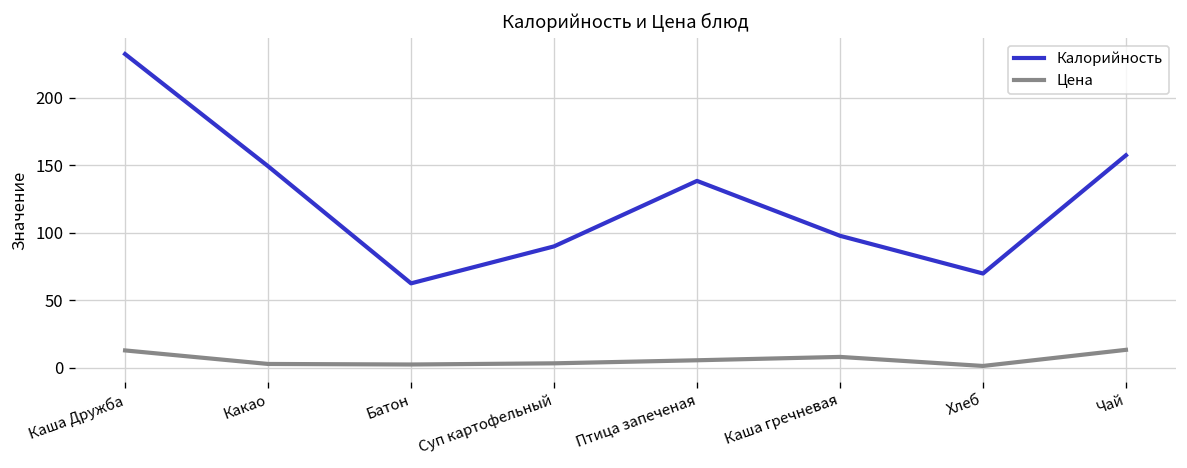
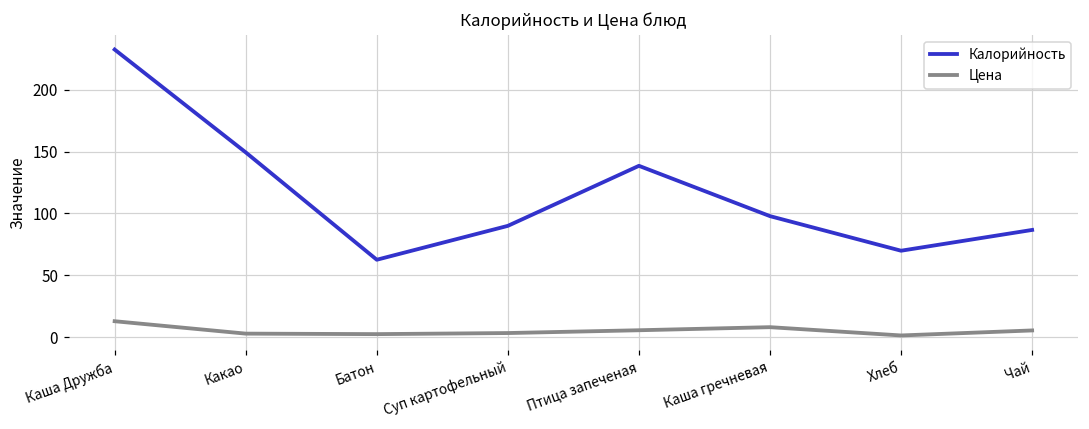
  {
    "Калорийность": {
      "Каша Дружба": 232,
      "Какао": 149,
      "Батон": 63,
      "Суп картофельный": 90,
      "Птица запеченая": 138,
      "Каша гречневая": 98,
      "Хлеб": 70,
-     "Чай": 157
+     "Чай": 87
    },
    "Цена": {
      "Каша Дружба": 13,
      "Какао": 3,
      "Батон": 2,
      "Суп картофельный": 3,
      "Птица запеченая": 6,
      "Каша гречневая": 8,
      "Хлеб": 1,
-     "Чай": 13
+     "Чай": 5
    }
  }
